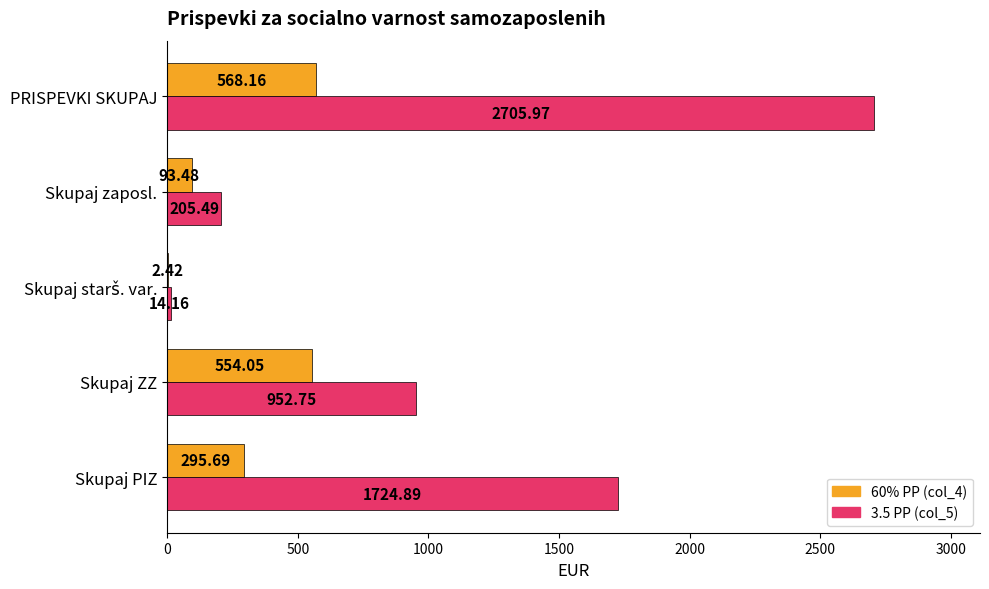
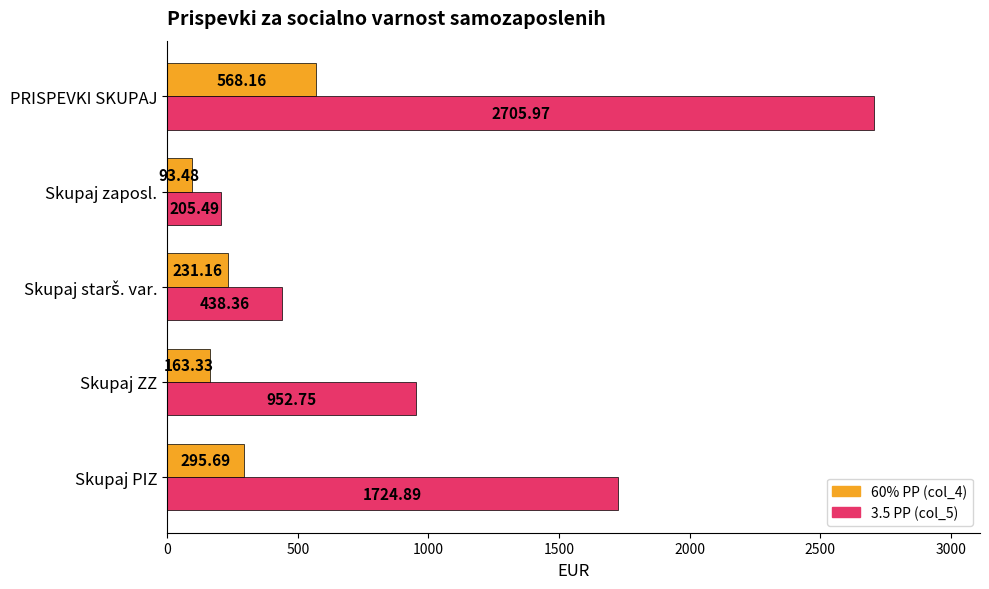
  {
    "60% PP (col_4)": {
      "PRISPEVKI SKUPAJ": 568.16,
      "Skupaj zaposl.": 93.48,
-     "Skupaj starš. var.": 2.42,
-     "Skupaj ZZ": 554.05,
+     "Skupaj starš. var.": 231.16,
+     "Skupaj ZZ": 163.33,
      "Skupaj PIZ": 295.69
    },
    "3.5 PP (col_5)": {
      "PRISPEVKI SKUPAJ": 2705.97,
      "Skupaj zaposl.": 205.49,
-     "Skupaj starš. var.": 14.16,
+     "Skupaj starš. var.": 438.36,
      "Skupaj ZZ": 952.75,
      "Skupaj PIZ": 1724.89
    }
  }
